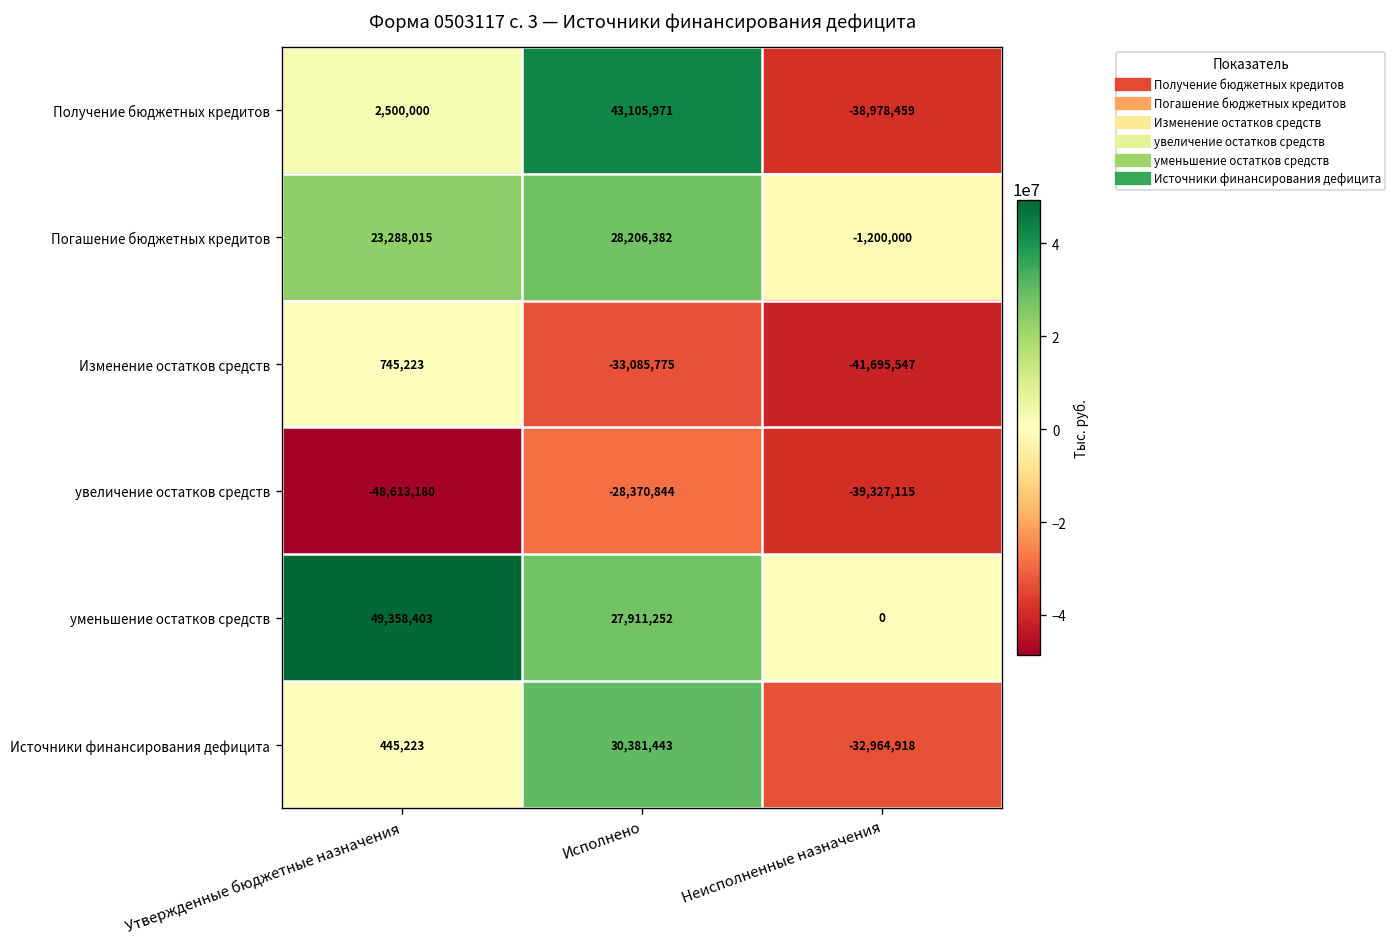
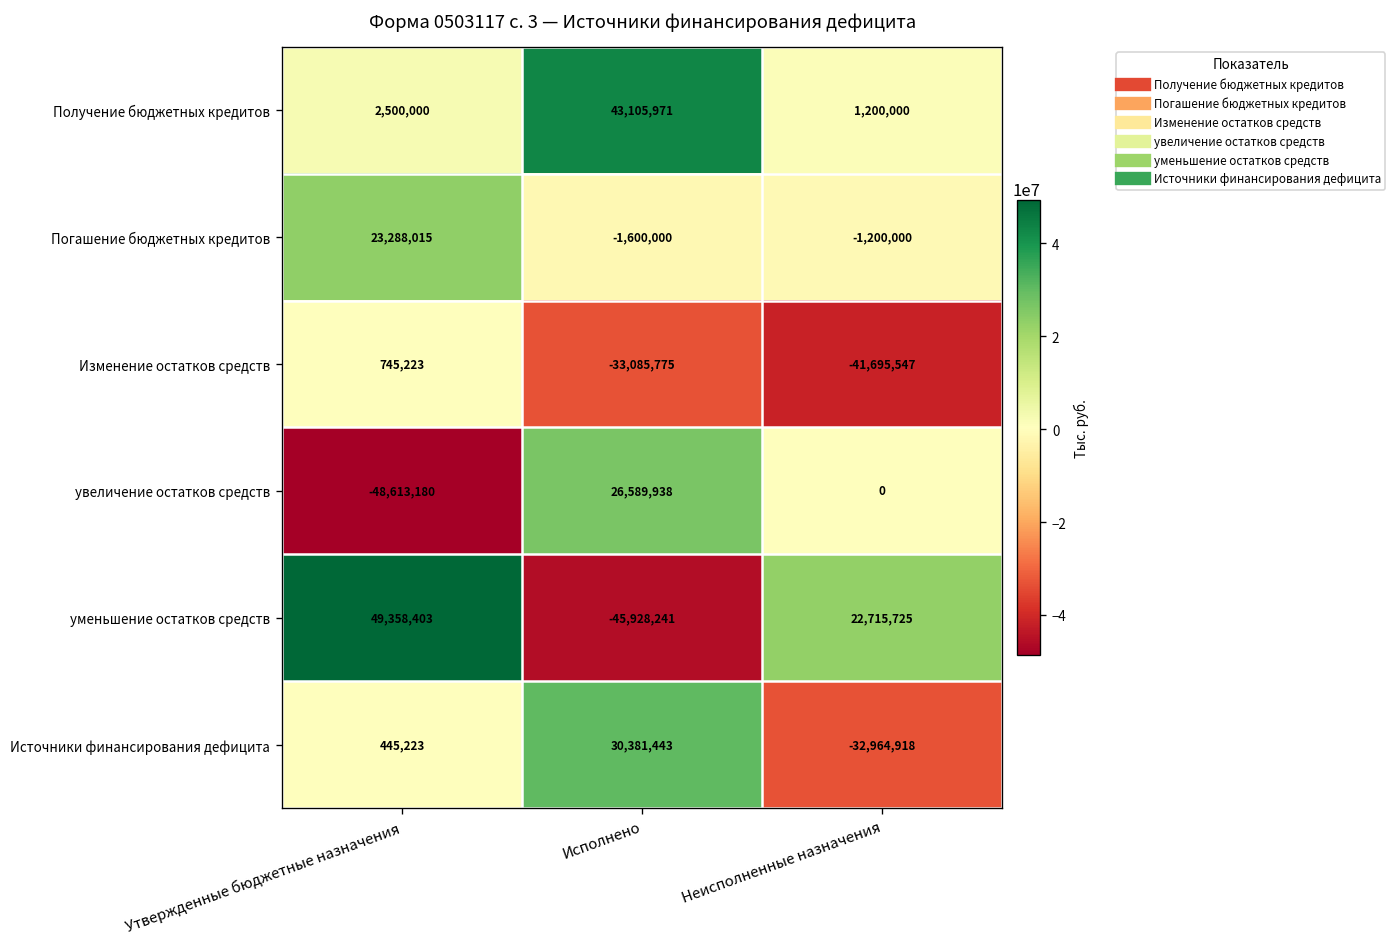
  {
    "Получение бюджетных кредитов": {
      "Утвержденные бюджетные назначения": "2,500,000",
      "Исполнено": "43,105,971",
-     "Неисполненные назначения": "-38,978,459"
+     "Неисполненные назначения": "1,200,000"
    },
    "Погашение бюджетных кредитов": {
      "Утвержденные бюджетные назначения": "23,288,015",
-     "Исполнено": "28,206,382",
+     "Исполнено": "-1,600,000",
      "Неисполненные назначения": "-1,200,000"
    },
    "Изменение остатков средств": {
      "Утвержденные бюджетные назначения": "745,223",
      "Исполнено": "-33,085,775",
      "Неисполненные назначения": "-41,695,547"
    },
    "увеличение остатков средств": {
      "Утвержденные бюджетные назначения": "-48,613,180",
-     "Исполнено": "-28,370,844",
-     "Неисполненные назначения": "-39,327,115"
+     "Исполнено": "26,589,938",
+     "Неисполненные назначения": "0"
    },
    "уменьшение остатков средств": {
      "Утвержденные бюджетные назначения": "49,358,403",
-     "Исполнено": "27,911,252",
-     "Неисполненные назначения": "0"
+     "Исполнено": "-45,928,241",
+     "Неисполненные назначения": "22,715,725"
    },
    "Источники финансирования дефицита": {
      "Утвержденные бюджетные назначения": "445,223",
      "Исполнено": "30,381,443",
      "Неисполненные назначения": "-32,964,918"
    }
  }
